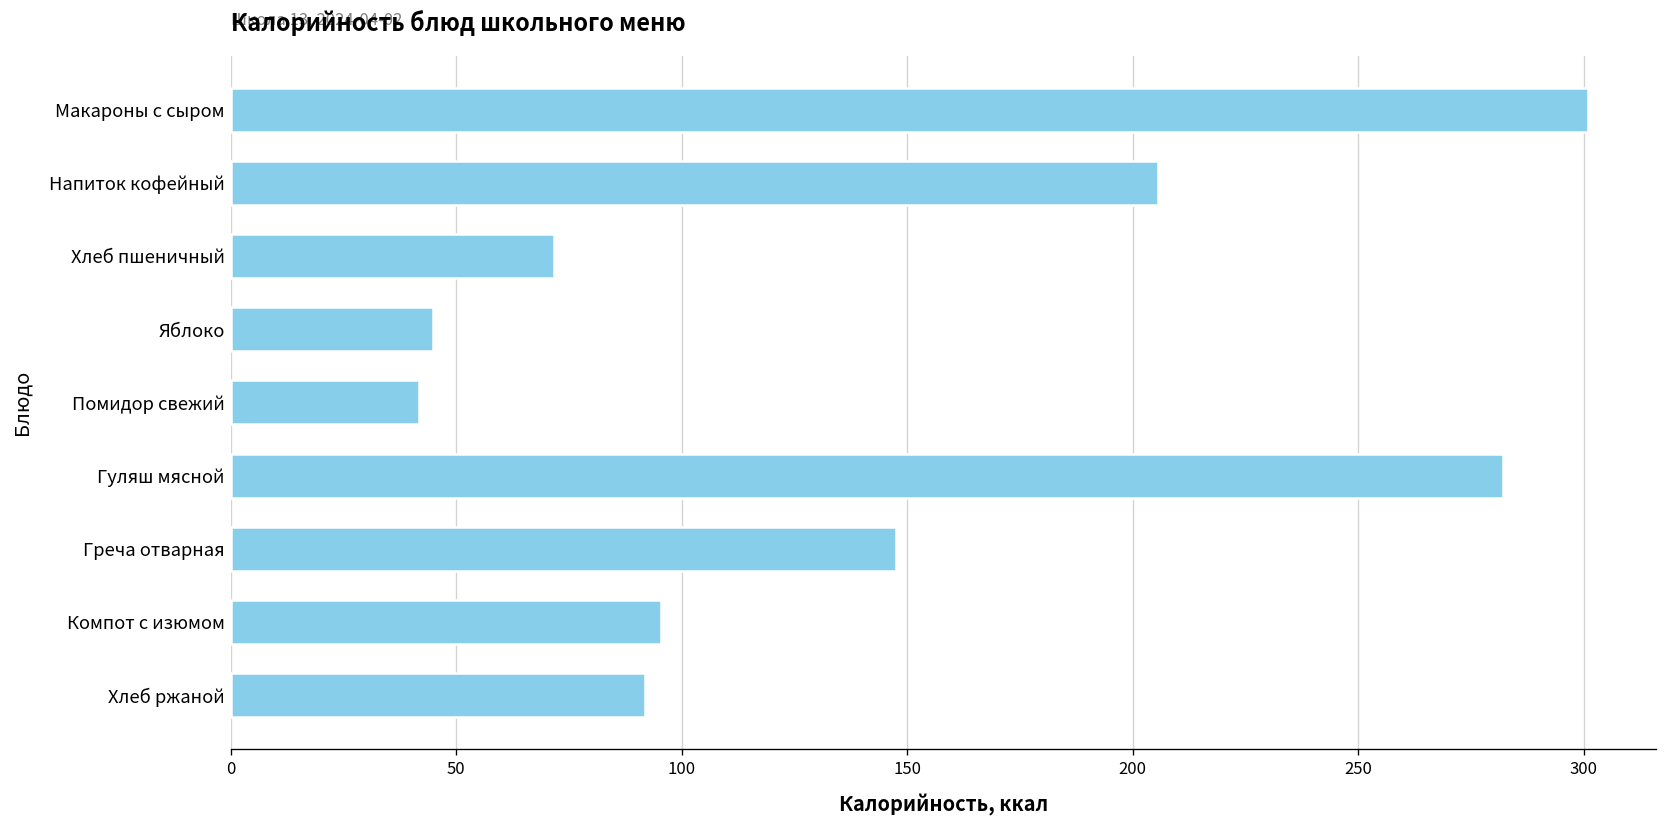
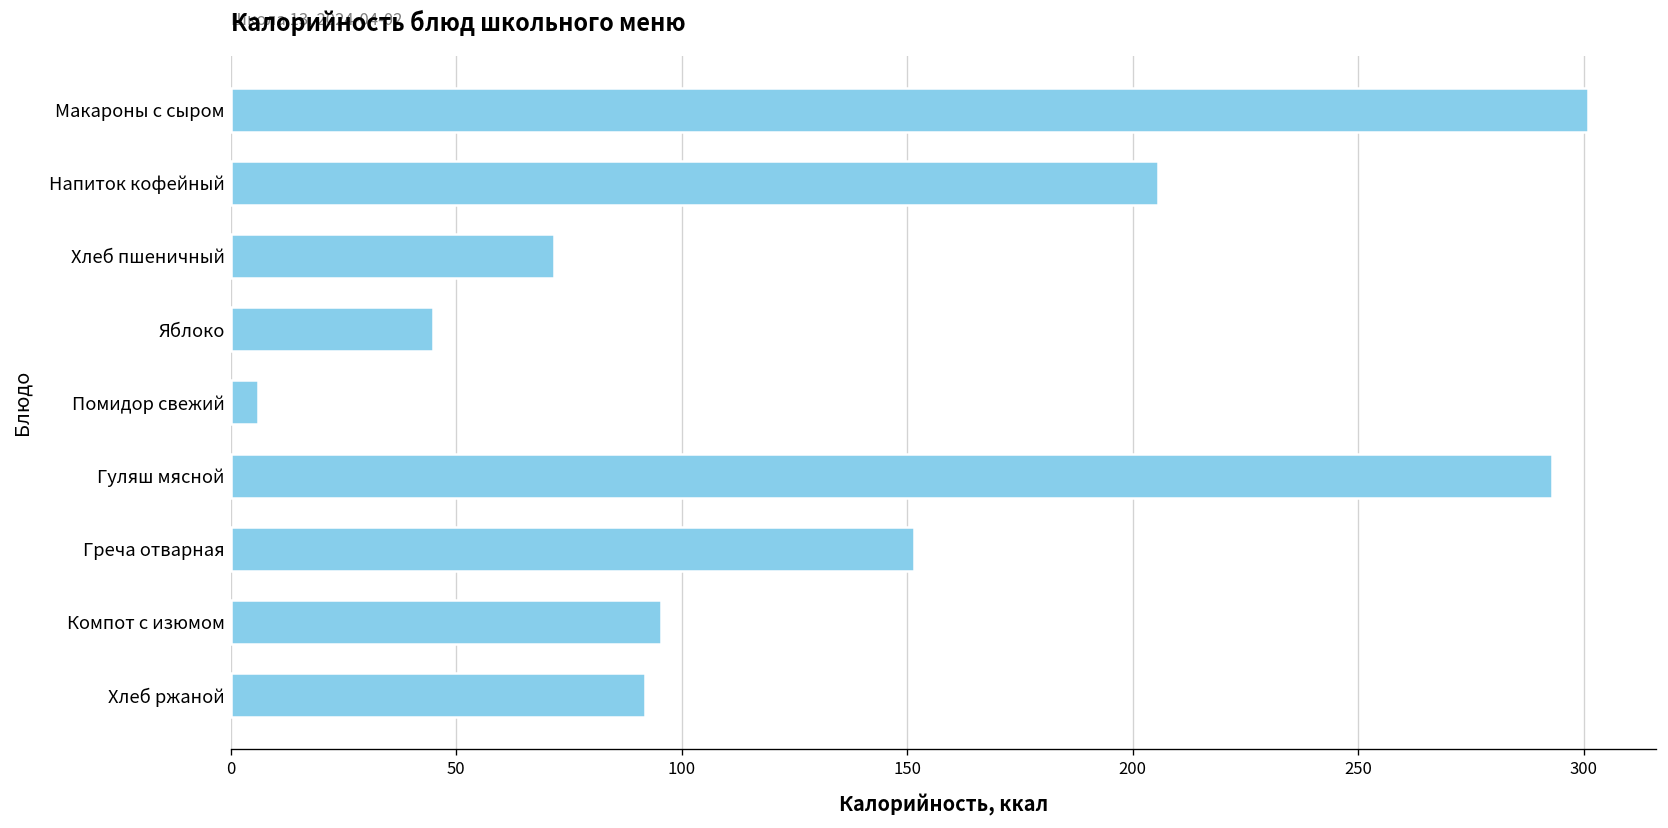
  {
    "Макароны с сыром": 301,
    "Напиток кофейный": 206,
    "Хлеб пшеничный": 72,
    "Яблоко": 45,
-   "Помидор свежий": 42,
-   "Гуляш мясной": 282,
-   "Греча отварная": 147,
+   "Помидор свежий": 6,
+   "Гуляш мясной": 293,
+   "Греча отварная": 152,
    "Компот с изюмом": 96,
    "Хлеб ржаной": 92
  }
